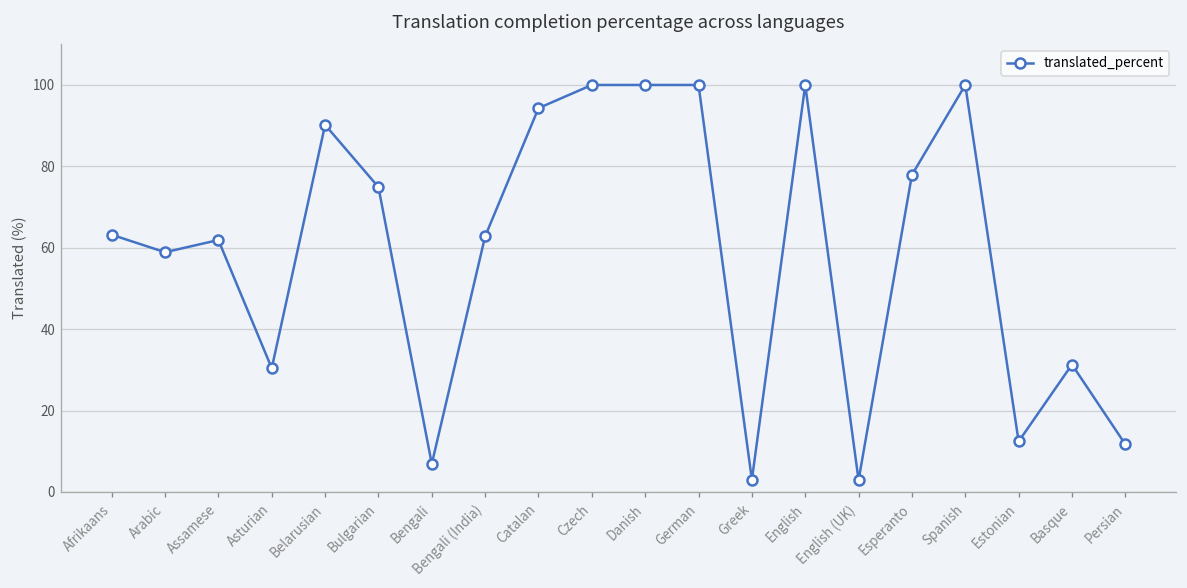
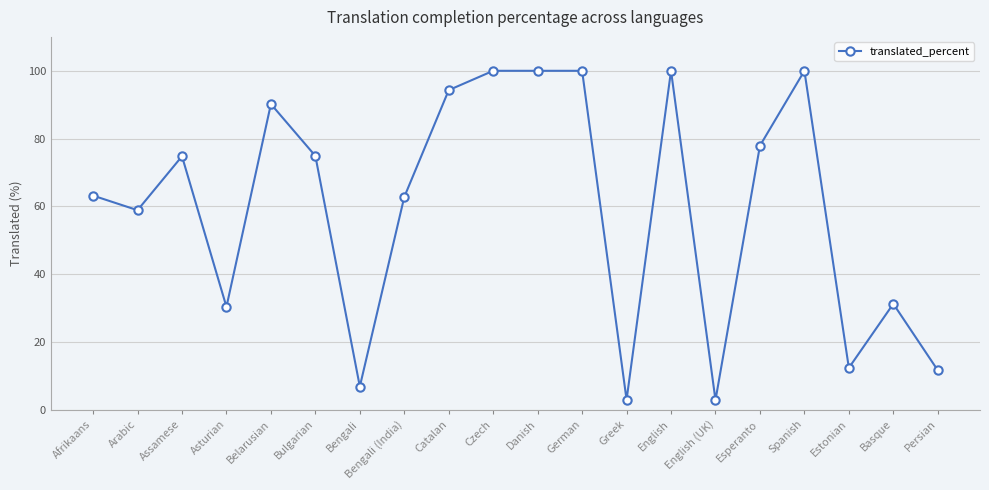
  {
    "Afrikaans": 63,
    "Arabic": 59,
-   "Assamese": 62,
+   "Assamese": 75,
    "Asturian": 30,
    "Belarusian": 90,
    "Bulgarian": 75,
    "Bengali": 7,
    "Bengali (India)": 63,
    "Catalan": 94,
    "Czech": 100,
    "Danish": 100,
    "German": 100,
    "Greek": 3,
    "English": 100,
    "English (UK)": 3,
    "Esperanto": 78,
    "Spanish": 100,
    "Estonian": 12,
    "Basque": 31,
    "Persian": 12
  }
